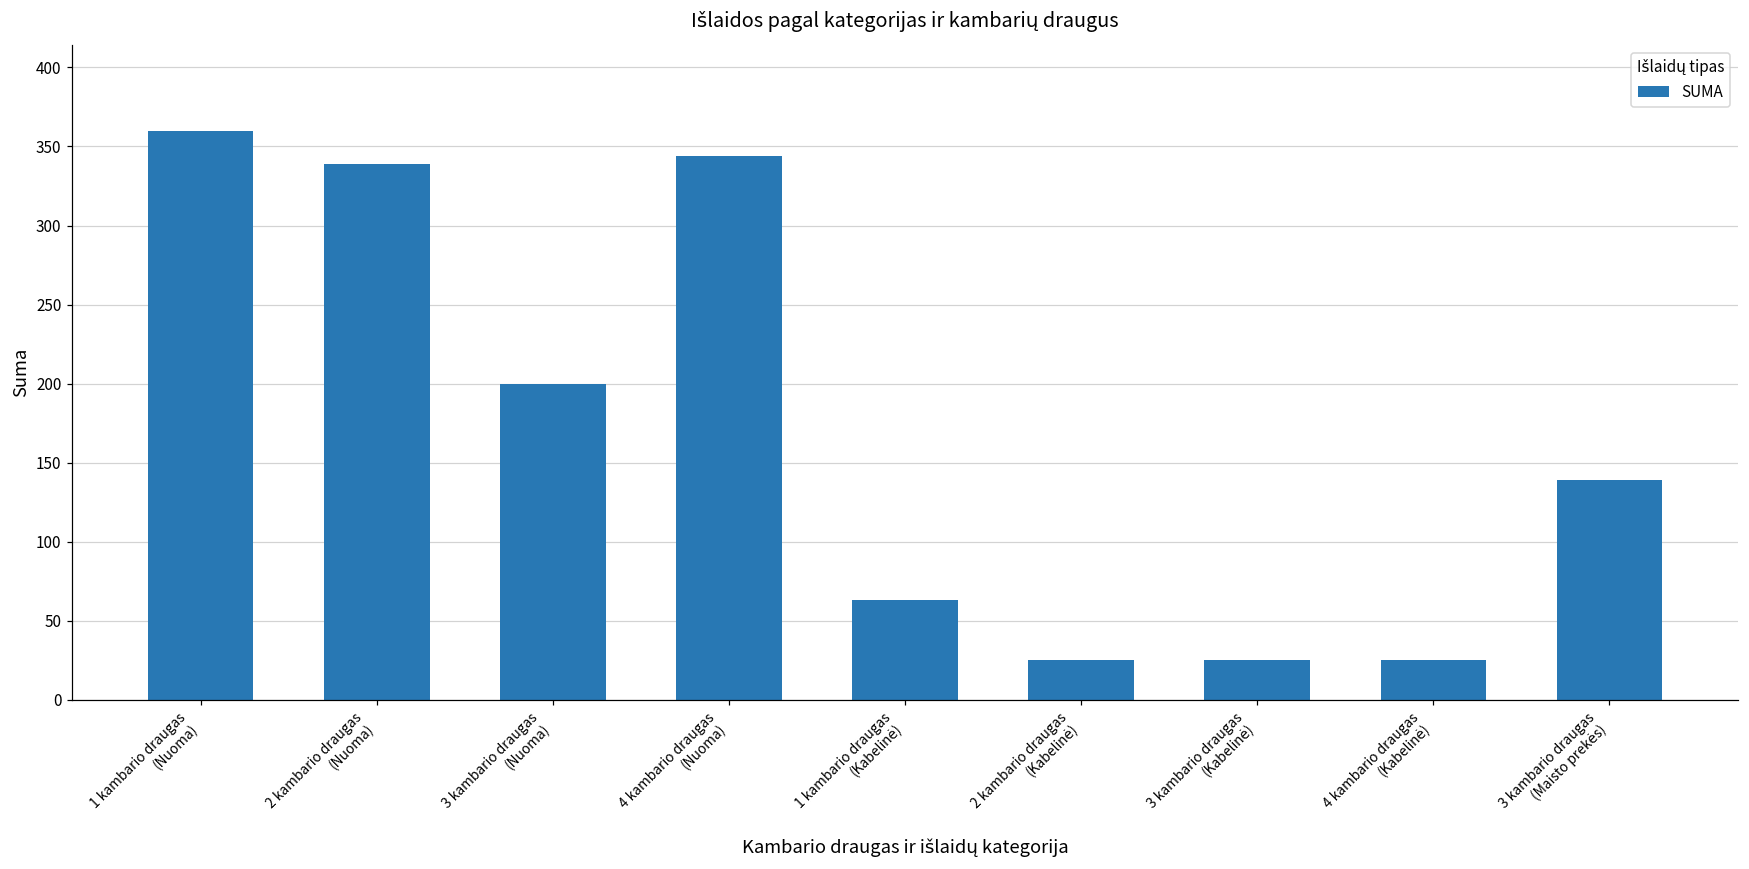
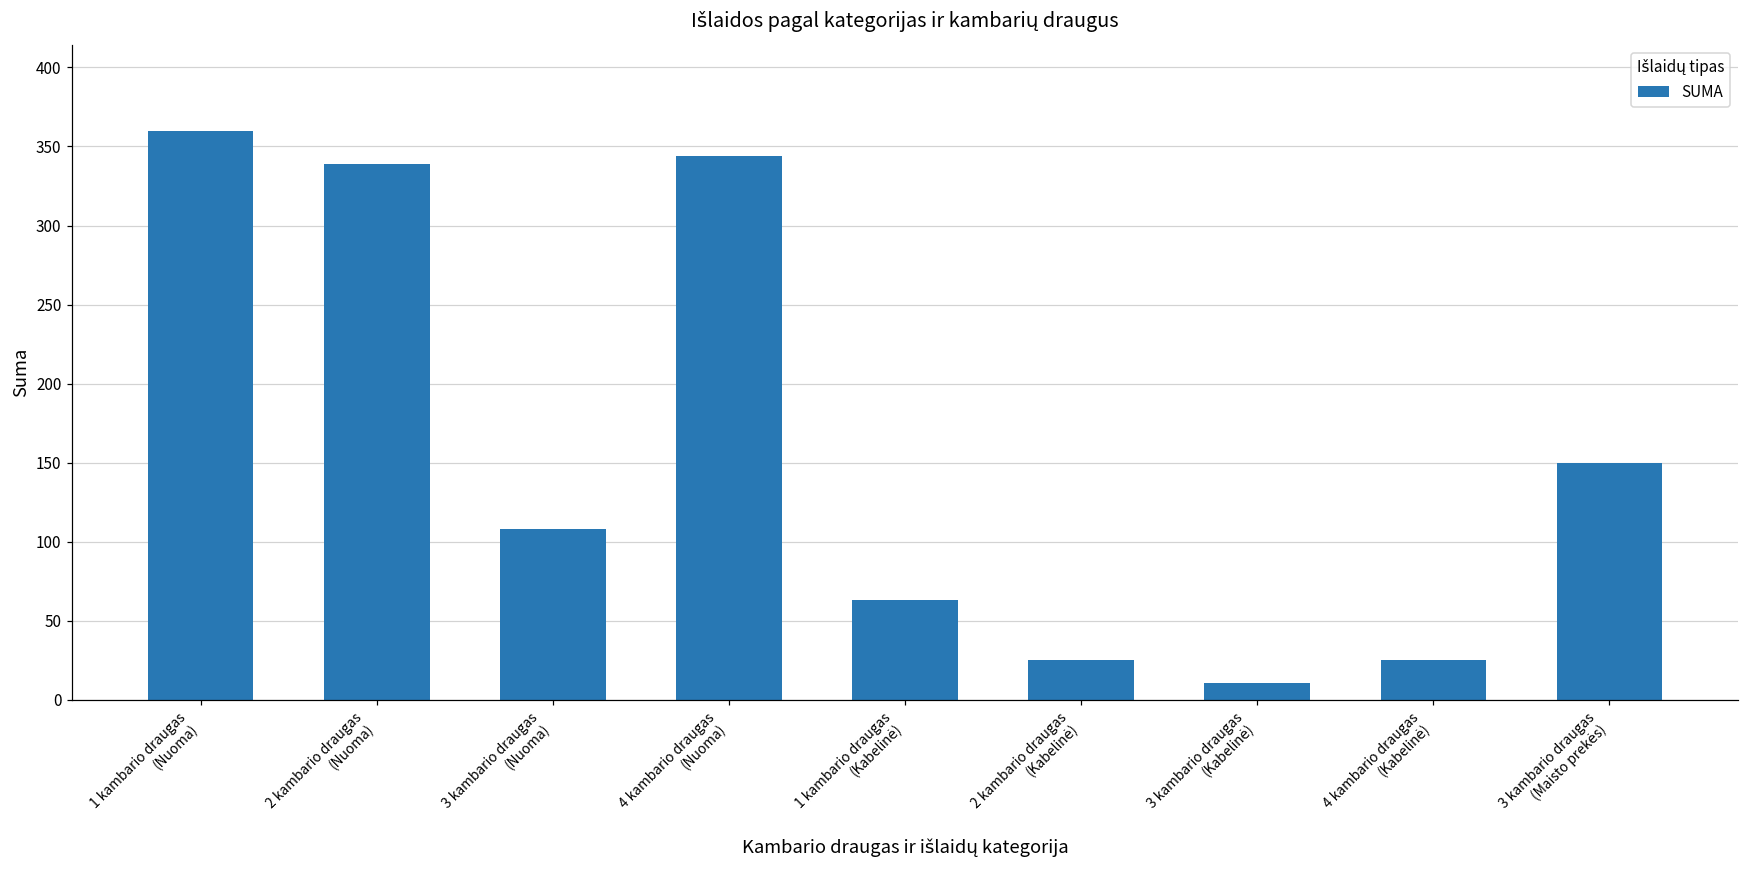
  {
    "1 kambario draugas (Nuoma)": 360,
    "2 kambario draugas (Nuoma)": 339,
-   "3 kambario draugas (Nuoma)": 200,
+   "3 kambario draugas (Nuoma)": 108,
    "4 kambario draugas (Nuoma)": 344,
    "1 kambario draugas (Kabelinė)": 63,
    "2 kambario draugas (Kabelinė)": 25,
-   "3 kambario draugas (Kabelinė)": 25,
+   "3 kambario draugas (Kabelinė)": 11,
    "4 kambario draugas (Kabelinė)": 25,
-   "3 kambario draugas (Maisto prekės)": 139
+   "3 kambario draugas (Maisto prekės)": 150
  }
